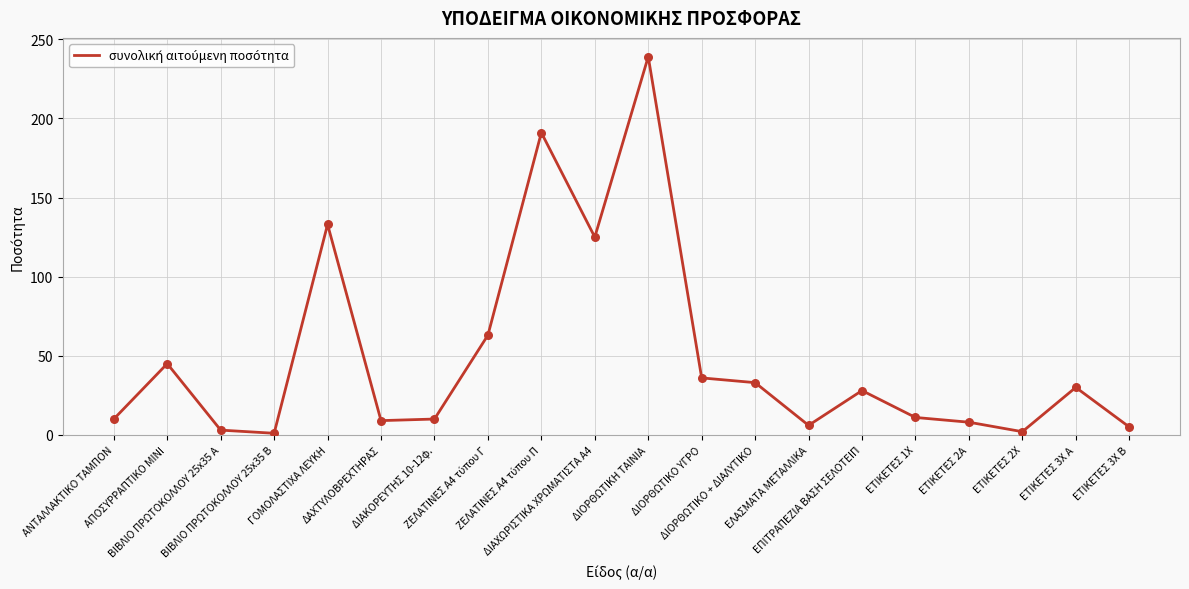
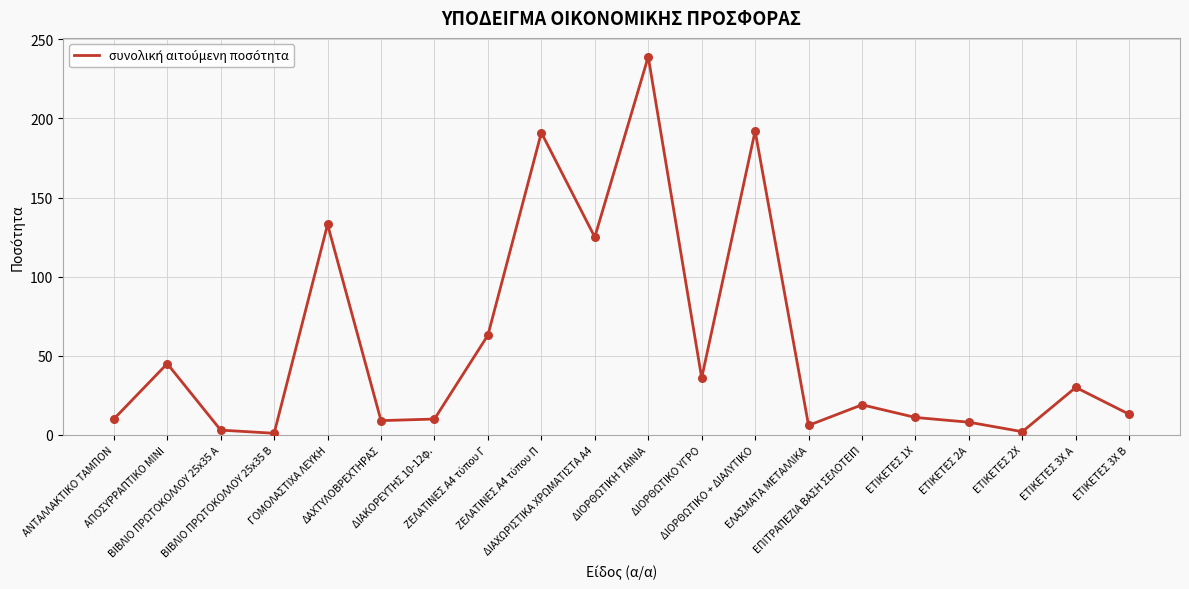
  {
    "ΑΝΤΑΛΛΑΚΤΙΚΟ ΤΑΜΠΟΝ": 10,
    "ΑΠΟΣΥΡΡΑΠΤΙΚΟ ΜΙΝΙ": 45,
    "ΒΙΒΛΙΟ ΠΡΩΤΟΚΟΛΛΟΥ 25x35 A": 3,
    "ΒΙΒΛΙΟ ΠΡΩΤΟΚΟΛΛΟΥ 25x35 B": 1,
    "ΓΟΜΟΛΑΣΤΙΧΑ ΛΕΥΚΗ": 133,
    "ΔΑΧΤΥΛΟΒΡΕΧΤΗΡΑΣ": 9,
    "ΔΙΑΚΟΡΕΥΤΗΣ 10-12φ.": 10,
    "ΖΕΛΑΤΙΝΕΣ Α4 τύπου Γ": 63,
    "ΖΕΛΑΤΙΝΕΣ Α4 τύπου Π": 191,
    "ΔΙΑΧΩΡΙΣΤΙΚΑ ΧΡΩΜΑΤΙΣΤΑ Α4": 125,
    "ΔΙΟΡΘΩΤΙΚΗ ΤΑΙΝΙΑ": 239,
    "ΔΙΟΡΘΩΤΙΚΟ ΥΓΡΟ": 36,
-   "ΔΙΟΡΘΩΤΙΚΟ + ΔΙΑΛΥΤΙΚΟ": 33,
+   "ΔΙΟΡΘΩΤΙΚΟ + ΔΙΑΛΥΤΙΚΟ": 192,
    "ΕΛΑΣΜΑΤΑ ΜΕΤΑΛΛΙΚΑ": 6,
-   "ΕΠΙΤΡΑΠΕΖΙΑ ΒΑΣΗ ΣΕΛΟΤΕΙΠ": 28,
+   "ΕΠΙΤΡΑΠΕΖΙΑ ΒΑΣΗ ΣΕΛΟΤΕΙΠ": 19,
    "ΕΤΙΚΕΤΕΣ 1Χ": 11,
    "ΕΤΙΚΕΤΕΣ 2Α": 8,
    "ΕΤΙΚΕΤΕΣ 2Χ": 2,
    "ΕΤΙΚΕΤΕΣ 3Χ Α": 30,
-   "ΕΤΙΚΕΤΕΣ 3Χ Β": 5
+   "ΕΤΙΚΕΤΕΣ 3Χ Β": 13
  }
